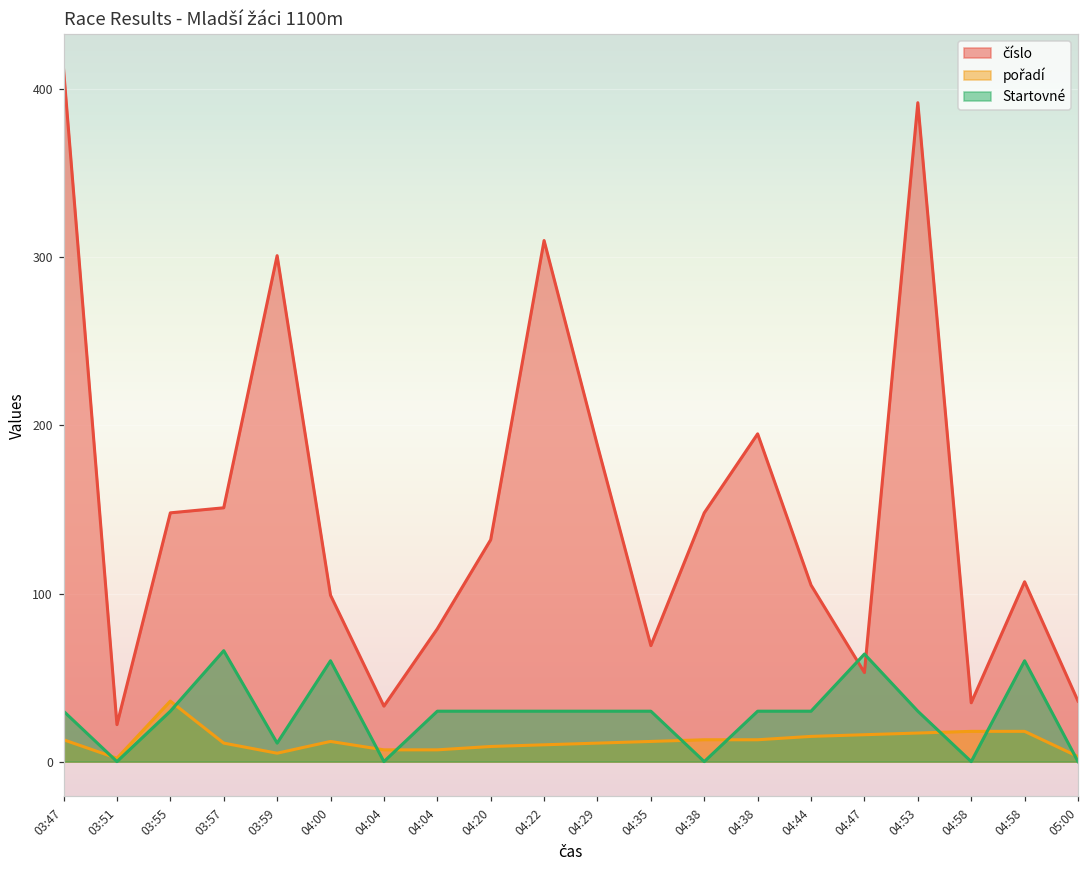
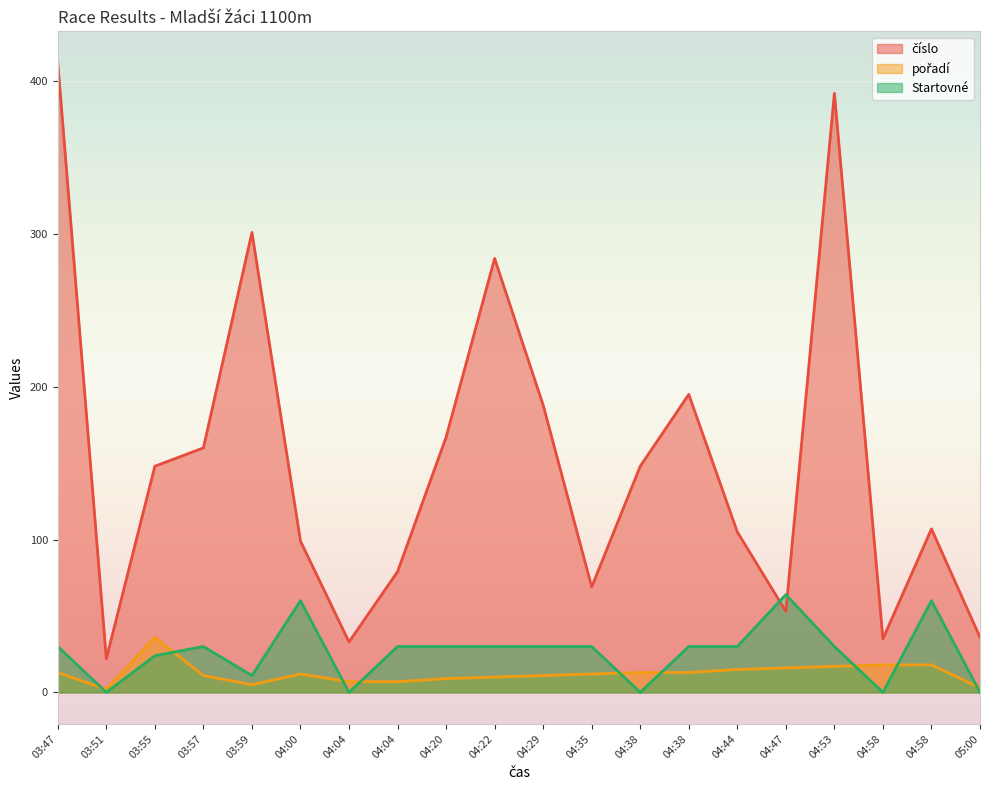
  {
    "číslo": {
      "03:47": 412,
      "03:51": 22,
      "03:55": 148,
-     "03:57": 151,
+     "03:57": 160,
      "03:59": 301,
      "04:00": 99,
-     "04:20": 132,
-     "04:22": 310,
+     "04:20": 167,
+     "04:22": 284,
      "04:29": 188,
      "04:35": 69,
      "04:44": 105,
      "04:47": 53,
      "04:53": 392,
      "05:00": 36
    },
    "pořadí": {
      "03:47": 13,
      "03:51": 2,
      "03:55": 36,
      "03:57": 11,
      "03:59": 5,
      "04:00": 12,
      "04:20": 9,
      "04:22": 10,
      "04:29": 11,
      "04:35": 12,
      "04:44": 15,
      "04:47": 16,
      "04:53": 17,
      "05:00": 3
    },
    "Startovné": {
      "03:47": 30,
      "03:51": 0,
-     "03:55": 30,
-     "03:57": 66,
+     "03:55": 24,
+     "03:57": 30,
      "03:59": 11,
      "04:00": 60,
      "04:20": 30,
      "04:22": 30,
      "04:29": 30,
      "04:35": 30,
      "04:44": 30,
      "04:47": 64,
      "04:53": 30,
      "05:00": 0
    }
  }
